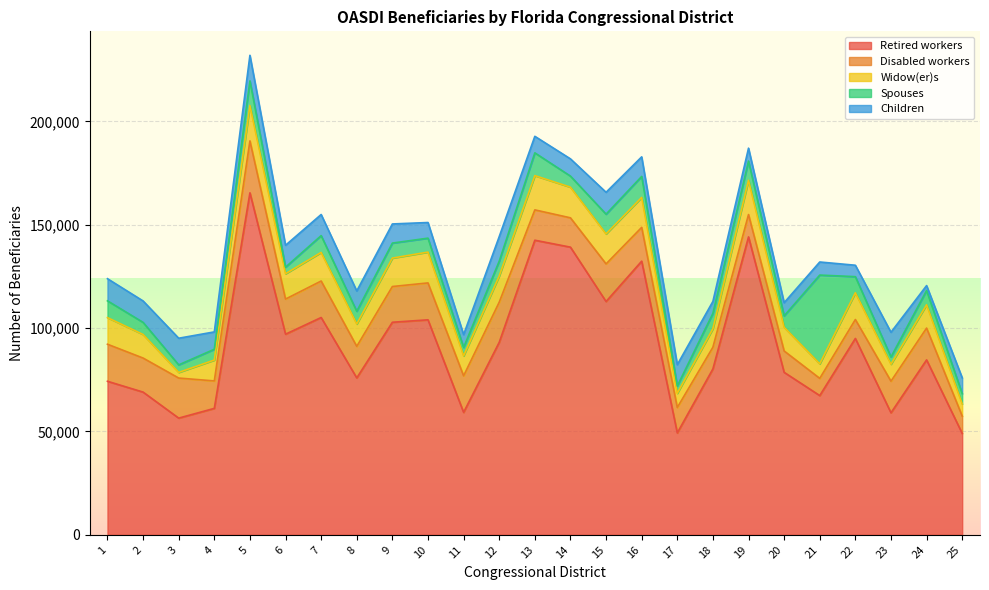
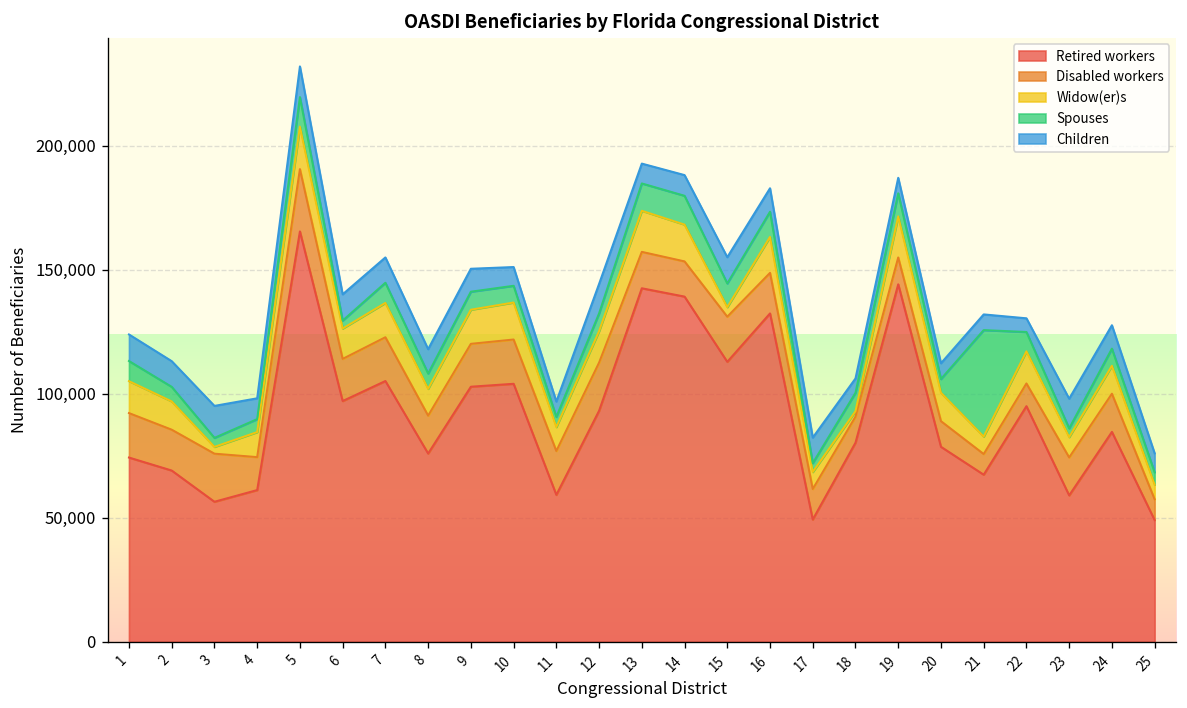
  {
    "Widow(er)s": {
      "1": "13,000",
      "2": "11,000",
      "3": "3,000",
      "4": "10,000",
      "5": "17,000",
      "6": "12,000",
      "7": "14,000",
      "8": "11,000",
      "9": "14,000",
      "10": "15,000",
      "11": "10,000",
      "12": "13,000",
      "13": "17,000",
      "14": "15,000",
-     "15": "15,000",
+     "15": "4,000",
      "16": "14,000",
      "17": "7,000",
-     "18": "9,000",
+     "18": "2,000",
      "19": "17,000",
      "20": "11,000",
      "21": "7,000",
      "22": "13,000",
      "23": "8,000",
      "24": "11,000",
      "25": "6,000"
    },
    "Spouses": {
      "1": "8,000",
      "2": "6,000",
      "3": "4,000",
      "4": "5,000",
      "5": "12,000",
      "6": "3,000",
      "7": "8,000",
      "8": "6,000",
      "9": "7,000",
      "10": "7,000",
      "11": "4,000",
      "12": "7,000",
      "13": "11,000",
-     "14": "5,000",
+     "14": "12,000",
      "15": "10,000",
      "16": "10,000",
      "17": "4,000",
      "18": "7,000",
      "19": "9,000",
      "20": "6,000",
      "21": "43,000",
      "22": "8,000",
      "23": "4,000",
      "24": "7,000",
      "25": "5,000"
    },
    "Children": {
      "1": "11,000",
      "2": "10,000",
      "3": "13,000",
      "4": "8,000",
      "5": "12,000",
      "6": "11,000",
      "7": "10,000",
      "8": "10,000",
      "9": "9,000",
      "10": "8,000",
      "11": "6,000",
      "12": "12,000",
      "13": "8,000",
      "14": "8,000",
      "15": "11,000",
      "16": "9,000",
      "17": "10,000",
      "18": "6,000",
      "19": "6,000",
      "20": "6,000",
      "21": "6,000",
      "22": "6,000",
      "23": "12,000",
-     "24": "2,000",
+     "24": "9,000",
      "25": "8,000"
    }
  }
